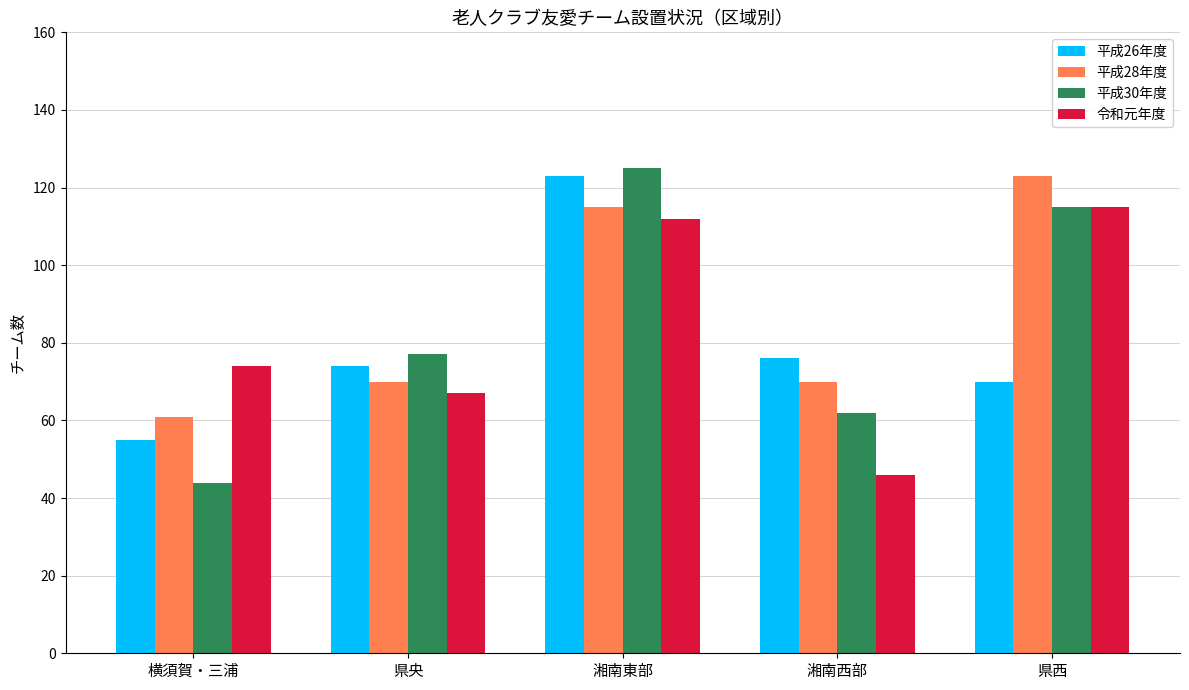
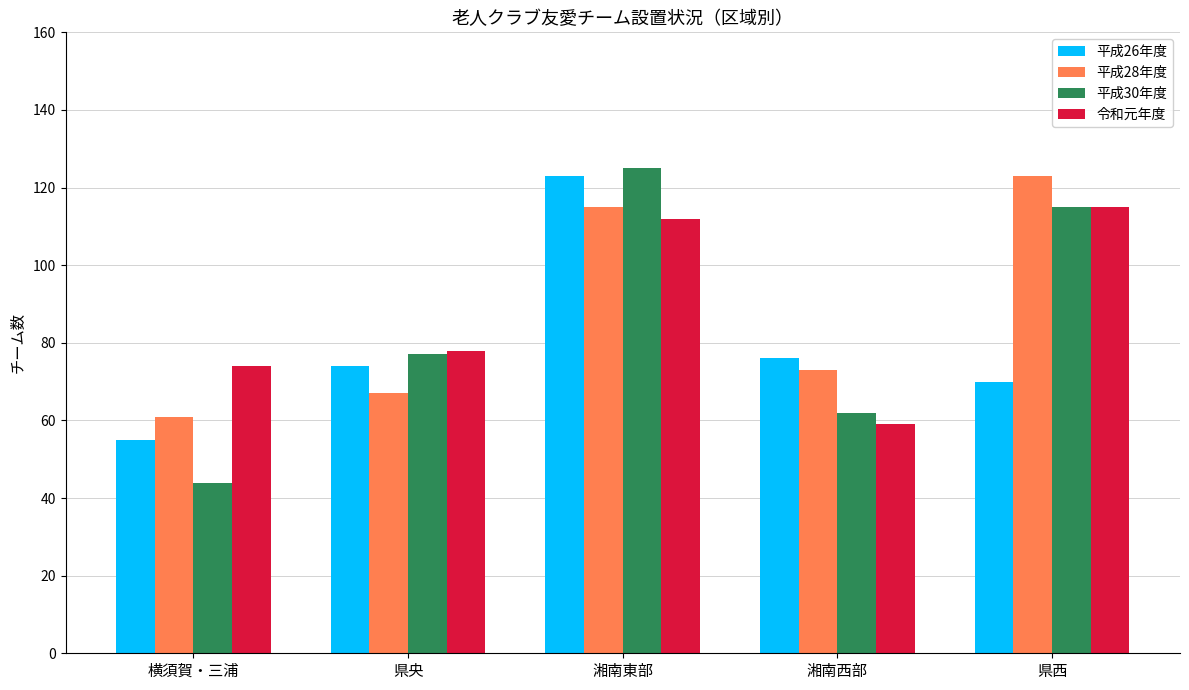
  {
    "平成26年度": {
      "横須賀・三浦": 55,
      "県央": 74,
      "湘南東部": 123,
      "湘南西部": 76,
      "県西": 70
    },
    "平成28年度": {
      "横須賀・三浦": 61,
-     "県央": 70,
+     "県央": 67,
      "湘南東部": 115,
-     "湘南西部": 70,
+     "湘南西部": 73,
      "県西": 123
    },
    "平成30年度": {
      "横須賀・三浦": 44,
      "県央": 77,
      "湘南東部": 125,
      "湘南西部": 62,
      "県西": 115
    },
    "令和元年度": {
      "横須賀・三浦": 74,
-     "県央": 67,
+     "県央": 78,
      "湘南東部": 112,
-     "湘南西部": 46,
+     "湘南西部": 59,
      "県西": 115
    }
  }
